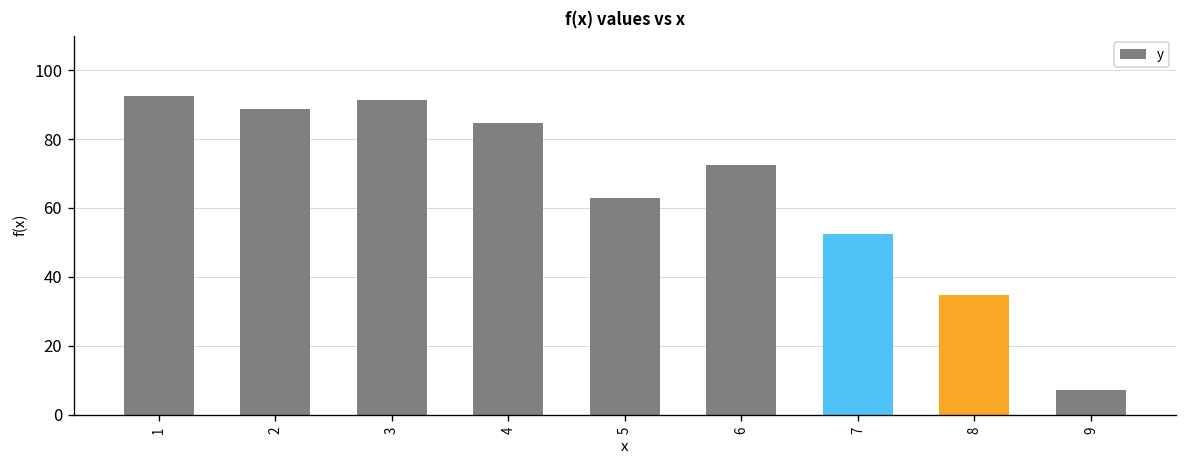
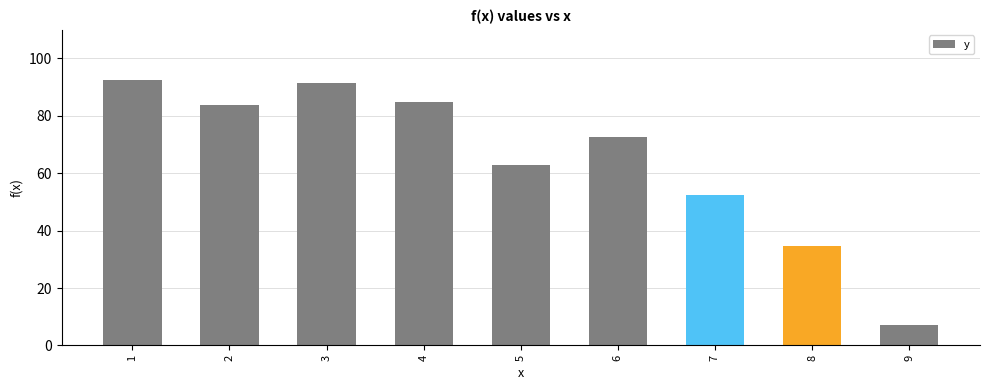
  {
    "1": 93,
-   "2": 89,
+   "2": 84,
    "3": 91,
    "4": 85,
    "5": 63,
    "6": 73,
    "7": 53,
    "8": 35,
    "9": 7
  }
